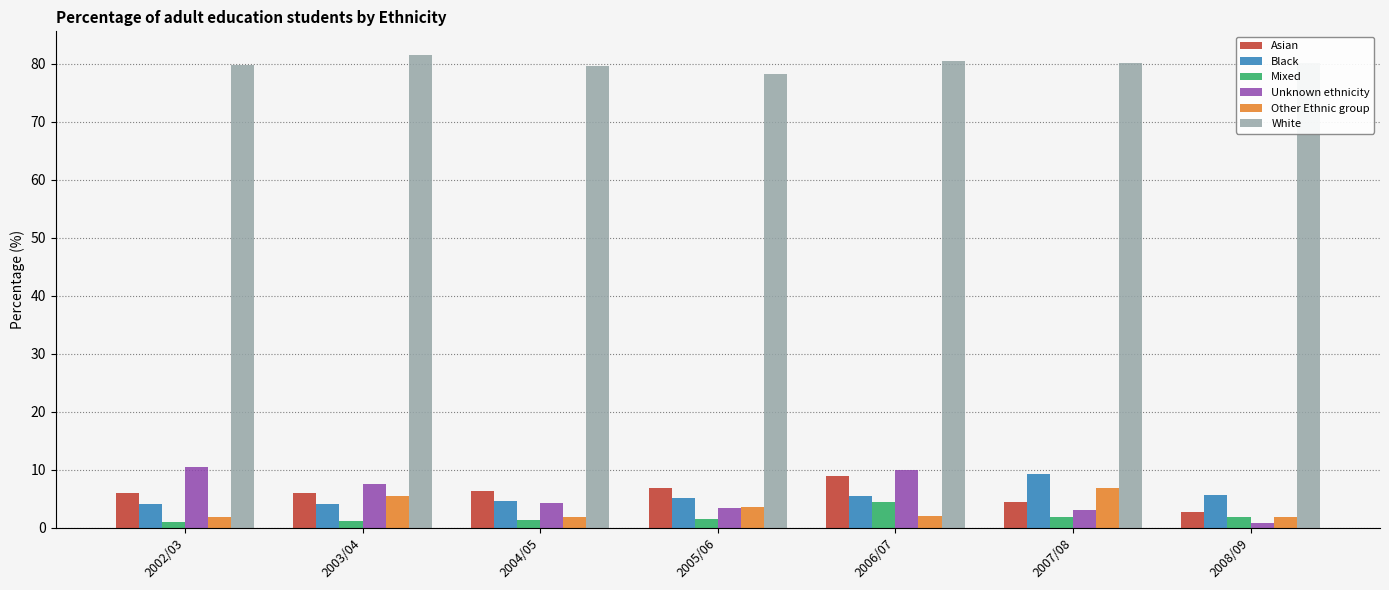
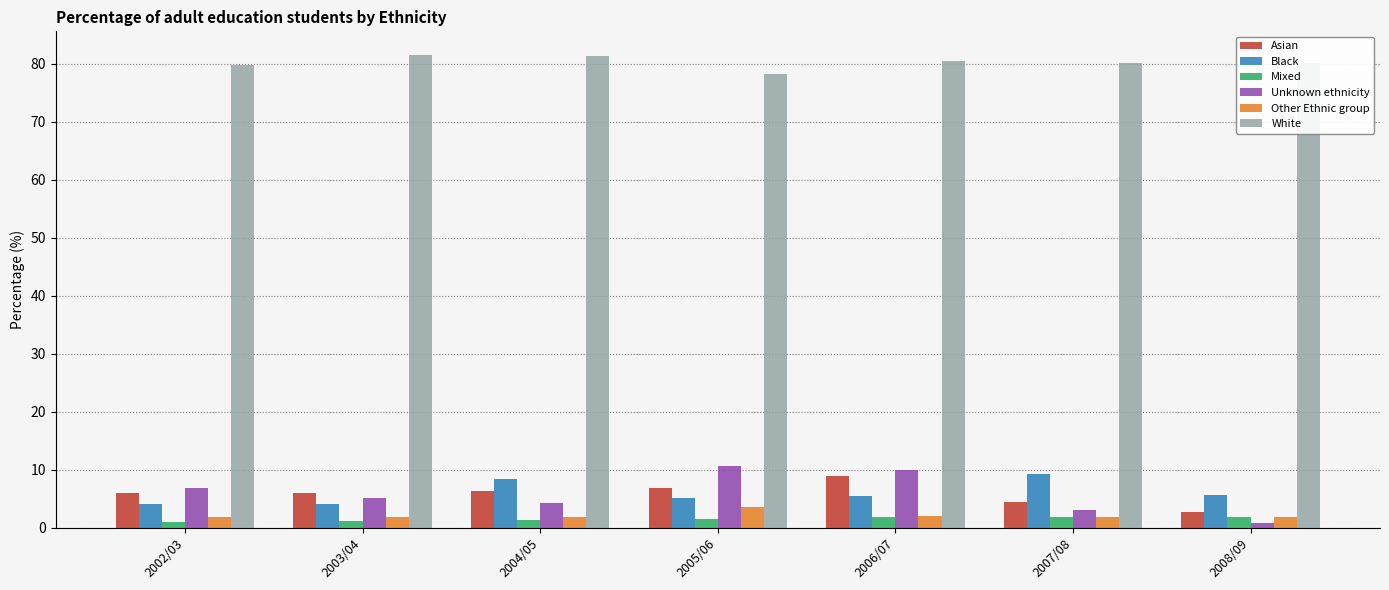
  {
    "Asian": {
      "2002/03": 6,
      "2003/04": 6,
      "2004/05": 6,
      "2005/06": 7,
      "2006/07": 9,
      "2007/08": 5,
      "2008/09": 3
    },
    "Black": {
      "2002/03": 4,
      "2003/04": 4,
-     "2004/05": 5,
+     "2004/05": 9,
      "2005/06": 5,
      "2006/07": 6,
      "2007/08": 9,
      "2008/09": 6
    },
    "Mixed": {
      "2002/03": 1,
      "2003/04": 1,
      "2004/05": 1,
      "2005/06": 2,
-     "2006/07": 4,
+     "2006/07": 2,
      "2007/08": 2,
      "2008/09": 2
    },
    "Unknown ethnicity": {
-     "2002/03": 11,
-     "2003/04": 8,
+     "2002/03": 7,
+     "2003/04": 5,
      "2004/05": 4,
-     "2005/06": 4,
+     "2005/06": 11,
      "2006/07": 10,
      "2007/08": 3,
      "2008/09": 1
    },
    "Other Ethnic group": {
      "2002/03": 2,
-     "2003/04": 6,
+     "2003/04": 2,
      "2004/05": 2,
      "2005/06": 4,
      "2006/07": 2,
-     "2007/08": 7,
+     "2007/08": 2,
      "2008/09": 2
    },
    "White": {
      "2002/03": 80,
      "2003/04": 82,
-     "2004/05": 80,
+     "2004/05": 81,
      "2005/06": 78,
      "2006/07": 81,
      "2007/08": 80
    }
  }
